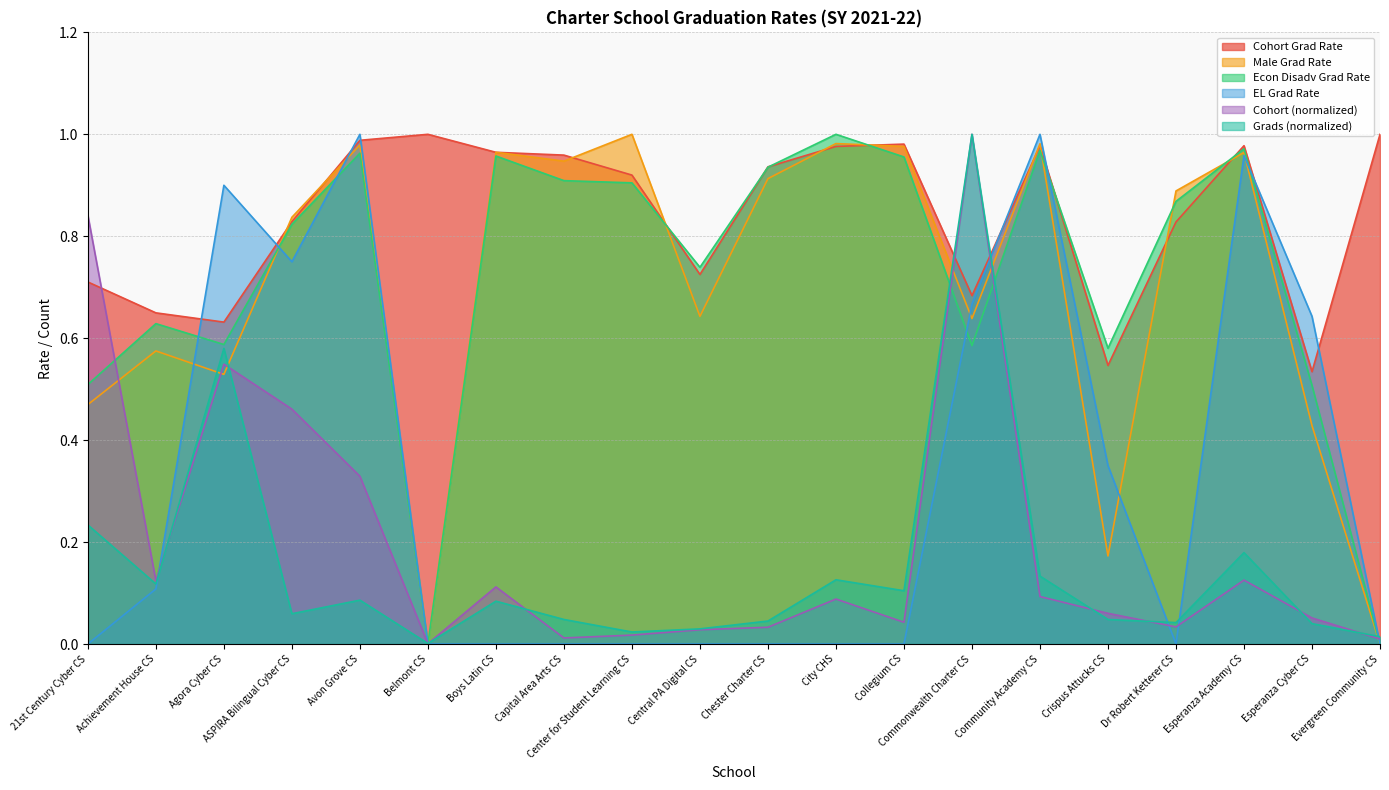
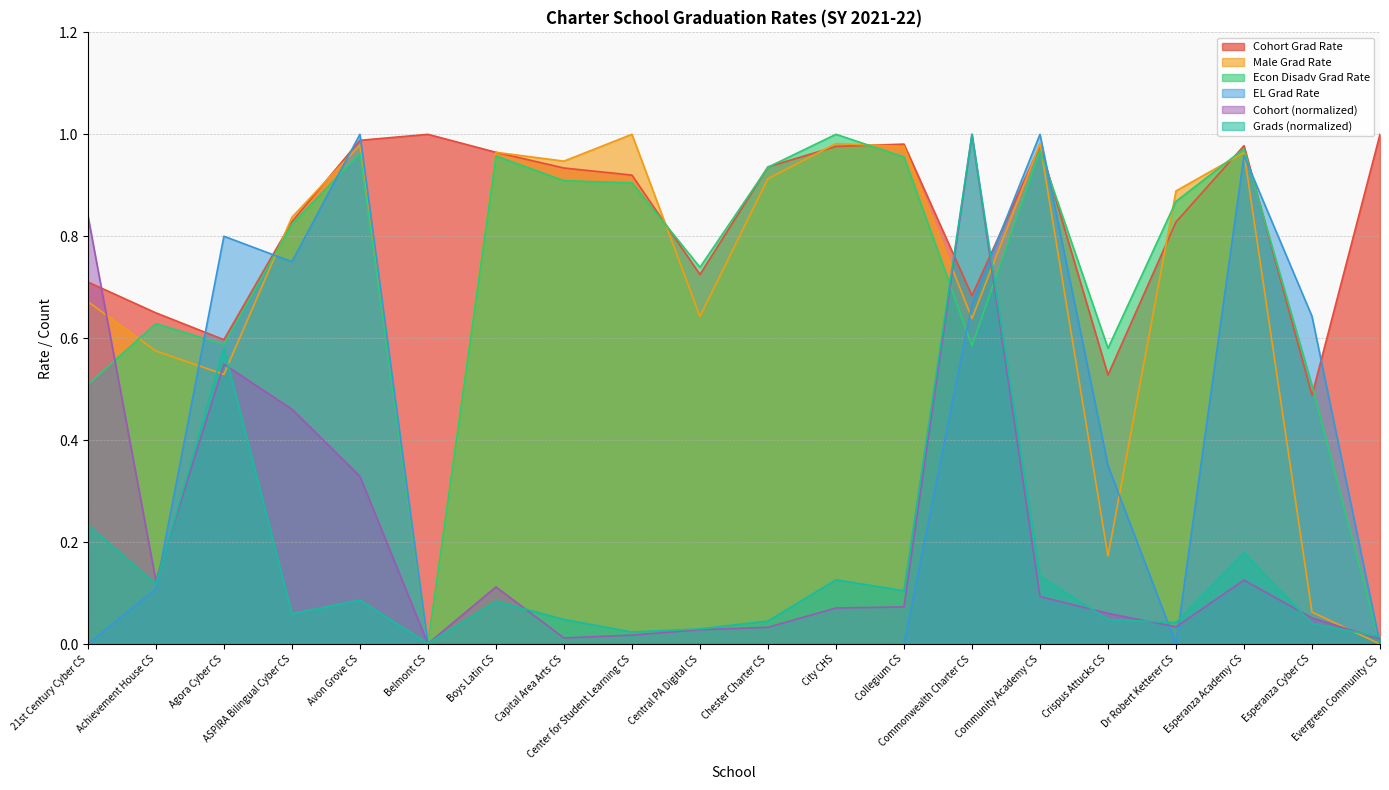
  {
    "Cohort Grad Rate": {
      "21st Century Cyber CS": 0.71,
      "Achievement House CS": 0.65,
-     "Agora Cyber CS": 0.63,
+     "Agora Cyber CS": 0.60,
      "ASPIRA Bilingual Cyber CS": 0.83,
      "Avon Grove CS": 0.99,
      "Belmont CS": 1.00,
-     "Capital Area Arts CS": 0.96,
+     "Capital Area Arts CS": 0.93,
      "Center for Student Learning CS": 0.92,
      "Central PA Digital CS": 0.73,
      "City CHS": 0.98,
      "Commonwealth Charter CS": 0.68,
-     "Crispus Attucks CS": 0.55,
+     "Crispus Attucks CS": 0.53,
      "Dr Robert Ketterer CS": 0.83,
      "Esperanza Academy CS": 0.98,
-     "Esperanza Cyber CS": 0.53,
+     "Esperanza Cyber CS": 0.49,
      "Evergreen Community CS": 1.00
    },
    "Male Grad Rate": {
-     "21st Century Cyber CS": 0.47,
+     "21st Century Cyber CS": 0.67,
      "Achievement House CS": 0.58,
      "Agora Cyber CS": 0.53,
      "ASPIRA Bilingual Cyber CS": 0.84,
      "Avon Grove CS": 0.98,
      "Capital Area Arts CS": 0.95,
      "Center for Student Learning CS": 1.00,
      "Central PA Digital CS": 0.64,
      "Chester Charter CS": 0.91,
      "City CHS": 0.98,
      "Commonwealth Charter CS": 0.64,
      "Crispus Attucks CS": 0.17,
      "Dr Robert Ketterer CS": 0.89,
      "Esperanza Academy CS": 0.96,
-     "Esperanza Cyber CS": 0.43
+     "Esperanza Cyber CS": 0.06
    },
    "EL Grad Rate": {
      "21st Century Cyber CS": 0.0,
      "Achievement House CS": 0.11,
-     "Agora Cyber CS": 0.9,
+     "Agora Cyber CS": 0.8,
      "ASPIRA Bilingual Cyber CS": 0.75,
      "Avon Grove CS": 1.0,
      "Boys Latin CS": 0.0,
      "Capital Area Arts CS": 0.0,
      "Center for Student Learning CS": 0.0,
      "Central PA Digital CS": 0.0,
      "Chester Charter CS": 0.0,
      "City CHS": 0.0,
      "Collegium CS": 0.0,
      "Commonwealth Charter CS": 0.67,
      "Community Academy CS": 1.0,
      "Crispus Attucks CS": 0.35,
      "Dr Robert Ketterer CS": 0.0,
      "Esperanza Academy CS": 0.96,
      "Esperanza Cyber CS": 0.64
    },
    "Cohort (normalized)": {
      "21st Century Cyber CS": 0.84,
      "Achievement House CS": 0.12,
      "Agora Cyber CS": 0.55,
      "ASPIRA Bilingual Cyber CS": 0.46,
      "Avon Grove CS": 0.33,
      "Boys Latin CS": 0.11,
      "Capital Area Arts CS": 0.01,
      "Center for Student Learning CS": 0.02,
      "Chester Charter CS": 0.03,
-     "City CHS": 0.09,
-     "Collegium CS": 0.04,
+     "City CHS": 0.07,
+     "Collegium CS": 0.07,
      "Community Academy CS": 0.09,
      "Crispus Attucks CS": 0.06,
      "Dr Robert Ketterer CS": 0.03,
      "Esperanza Academy CS": 0.13,
      "Esperanza Cyber CS": 0.05
    }
  }
